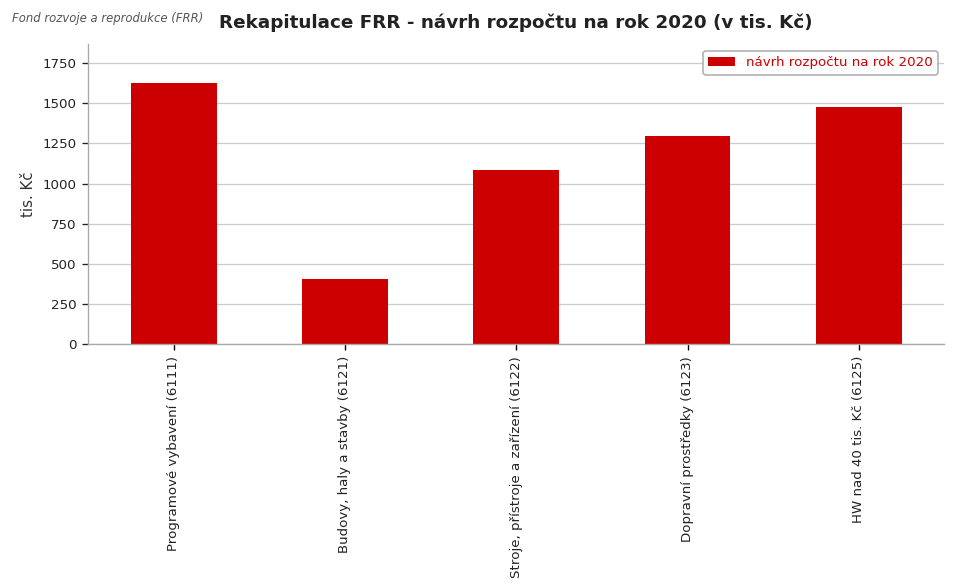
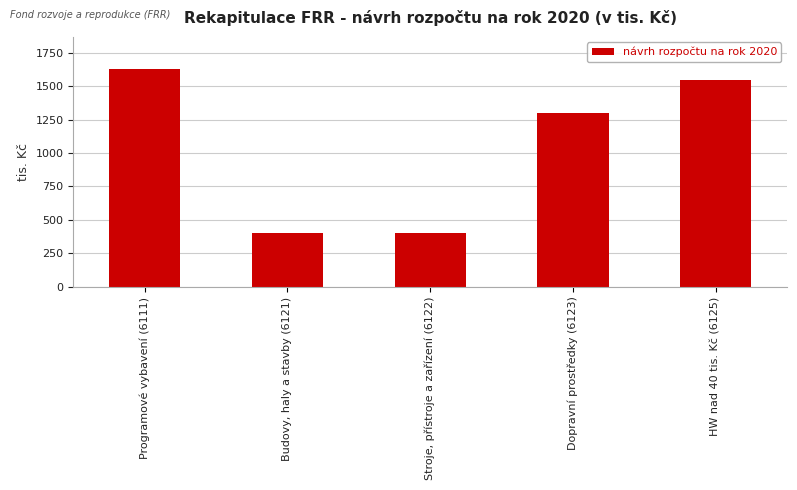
  {
    "Programové vybavení (6111)": 1620,
    "Budovy, haly a stavby (6121)": 410,
-   "Stroje, přístroje a zařízení (6122)": 1080,
+   "Stroje, přístroje a zařízení (6122)": 400,
    "Dopravní prostředky (6123)": 1300,
-   "HW nad 40 tis. Kč (6125)": 1480
+   "HW nad 40 tis. Kč (6125)": 1540
  }
